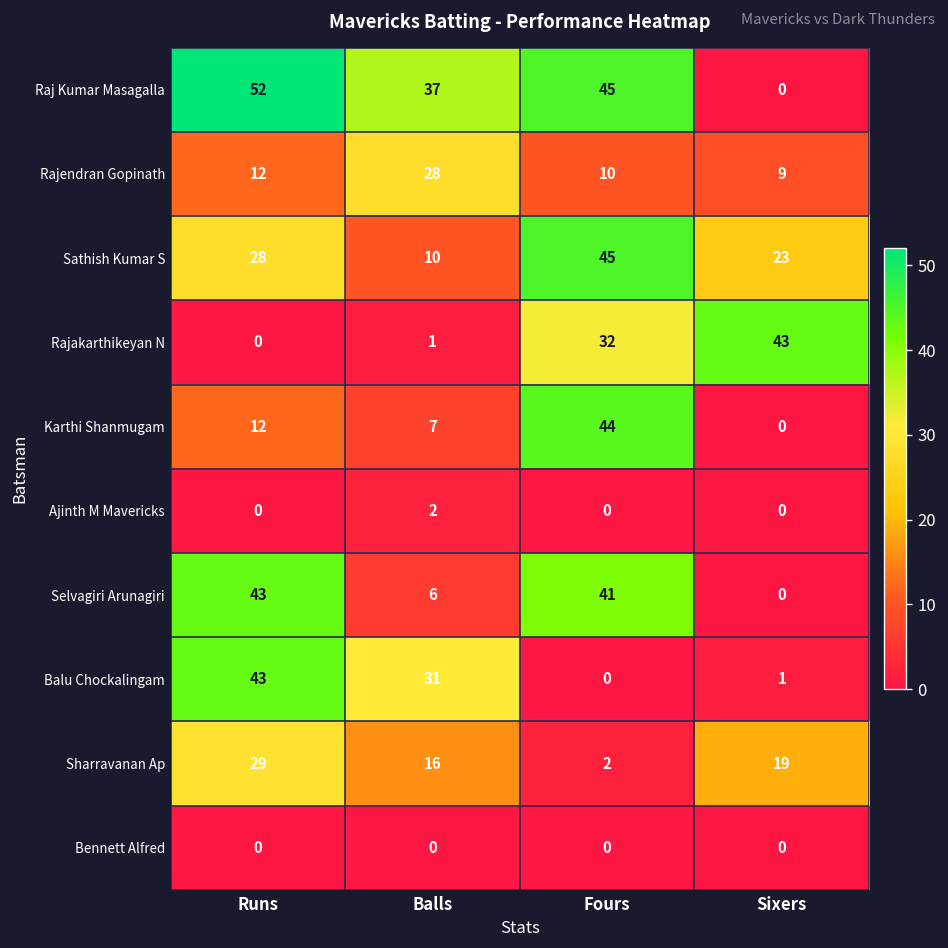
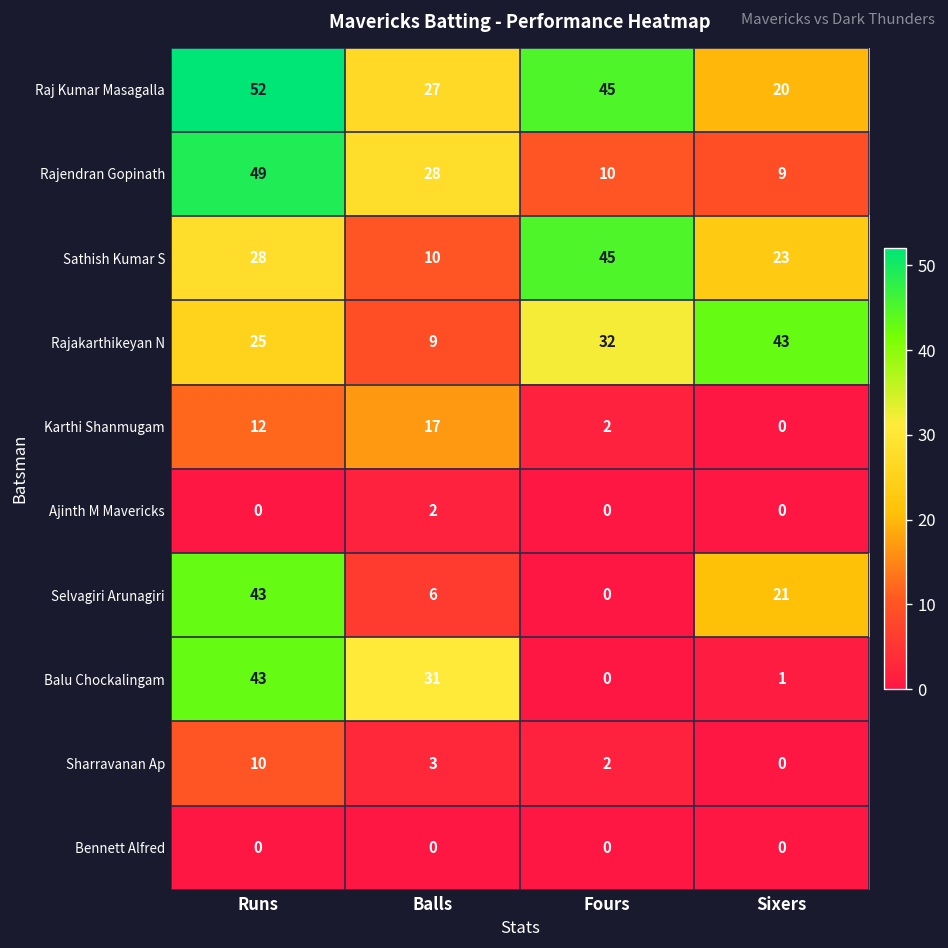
  {
    "Raj Kumar Masagalla": {
      "Runs": 52,
-     "Balls": 37,
+     "Balls": 27,
      "Fours": 45,
-     "Sixers": 0
+     "Sixers": 20
    },
    "Rajendran Gopinath": {
-     "Runs": 12,
+     "Runs": 49,
      "Balls": 28,
      "Fours": 10,
      "Sixers": 9
    },
    "Sathish Kumar S": {
      "Runs": 28,
      "Balls": 10,
      "Fours": 45,
      "Sixers": 23
    },
    "Rajakarthikeyan N": {
-     "Runs": 0,
-     "Balls": 1,
+     "Runs": 25,
+     "Balls": 9,
      "Fours": 32,
      "Sixers": 43
    },
    "Karthi Shanmugam": {
      "Runs": 12,
-     "Balls": 7,
-     "Fours": 44,
+     "Balls": 17,
+     "Fours": 2,
      "Sixers": 0
    },
    "Ajinth M Mavericks": {
      "Runs": 0,
      "Balls": 2,
      "Fours": 0,
      "Sixers": 0
    },
    "Selvagiri Arunagiri": {
      "Runs": 43,
      "Balls": 6,
-     "Fours": 41,
-     "Sixers": 0
+     "Fours": 0,
+     "Sixers": 21
    },
    "Balu Chockalingam": {
      "Runs": 43,
      "Balls": 31,
      "Fours": 0,
      "Sixers": 1
    },
    "Sharravanan Ap": {
-     "Runs": 29,
-     "Balls": 16,
+     "Runs": 10,
+     "Balls": 3,
      "Fours": 2,
-     "Sixers": 19
+     "Sixers": 0
    },
    "Bennett Alfred": {
      "Runs": 0,
      "Balls": 0,
      "Fours": 0,
      "Sixers": 0
    }
  }
